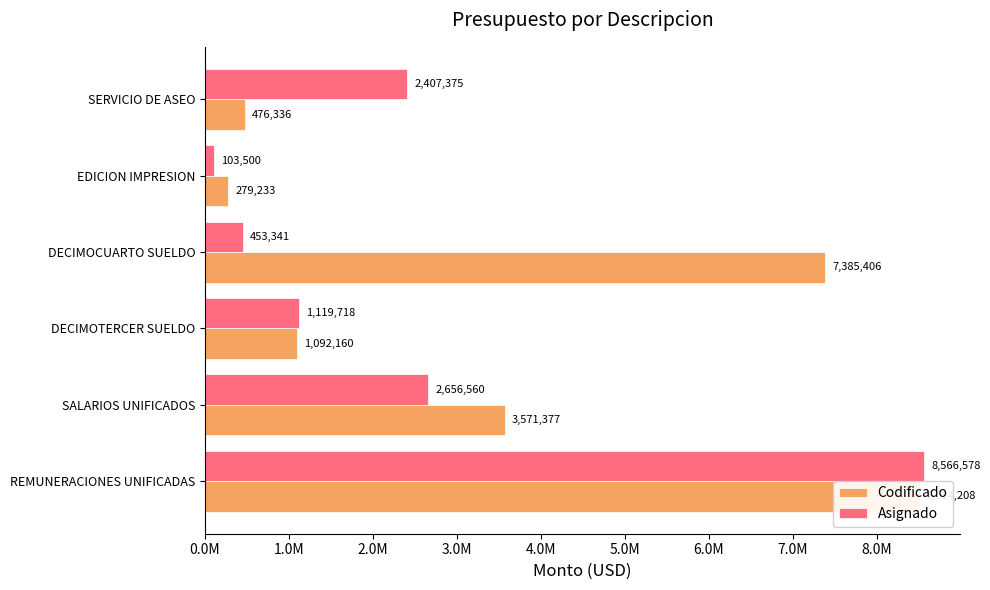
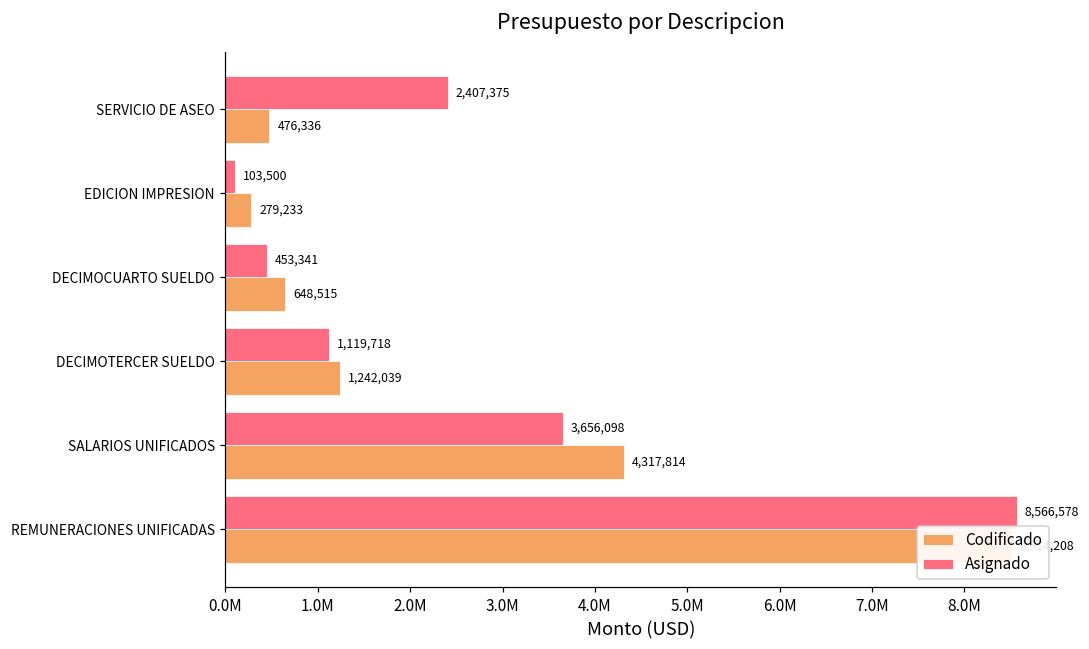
  {
    "Codificado": {
      "SERVICIO DE ASEO": "476,336",
      "EDICION IMPRESION": "279,233",
-     "DECIMOCUARTO SUELDO": "7,385,406",
-     "DECIMOTERCER SUELDO": "1,092,160",
-     "SALARIOS UNIFICADOS": "3,571,377"
+     "DECIMOCUARTO SUELDO": "648,515",
+     "DECIMOTERCER SUELDO": "1,242,039",
+     "SALARIOS UNIFICADOS": "4,317,814"
    },
    "Asignado": {
      "SERVICIO DE ASEO": "2,407,375",
      "EDICION IMPRESION": "103,500",
      "DECIMOCUARTO SUELDO": "453,341",
      "DECIMOTERCER SUELDO": "1,119,718",
-     "SALARIOS UNIFICADOS": "2,656,560",
+     "SALARIOS UNIFICADOS": "3,656,098",
      "REMUNERACIONES UNIFICADAS": "8,566,578"
    }
  }
